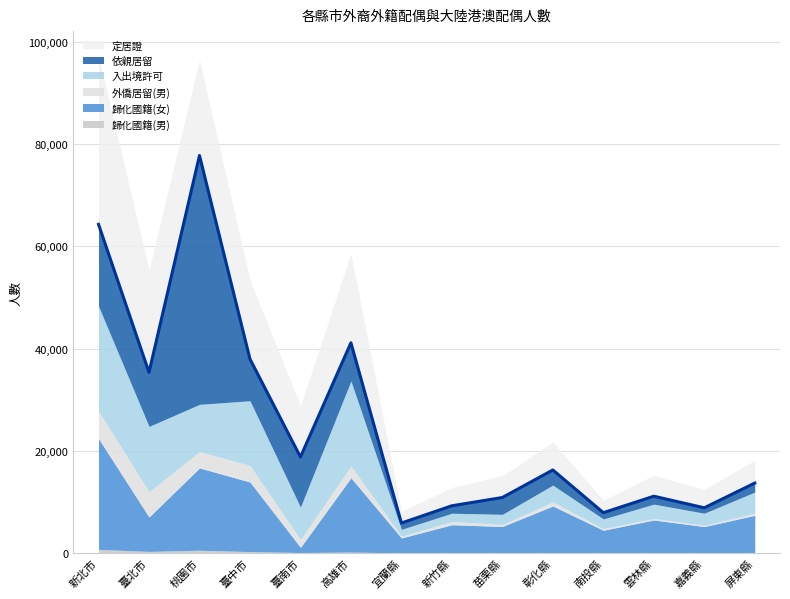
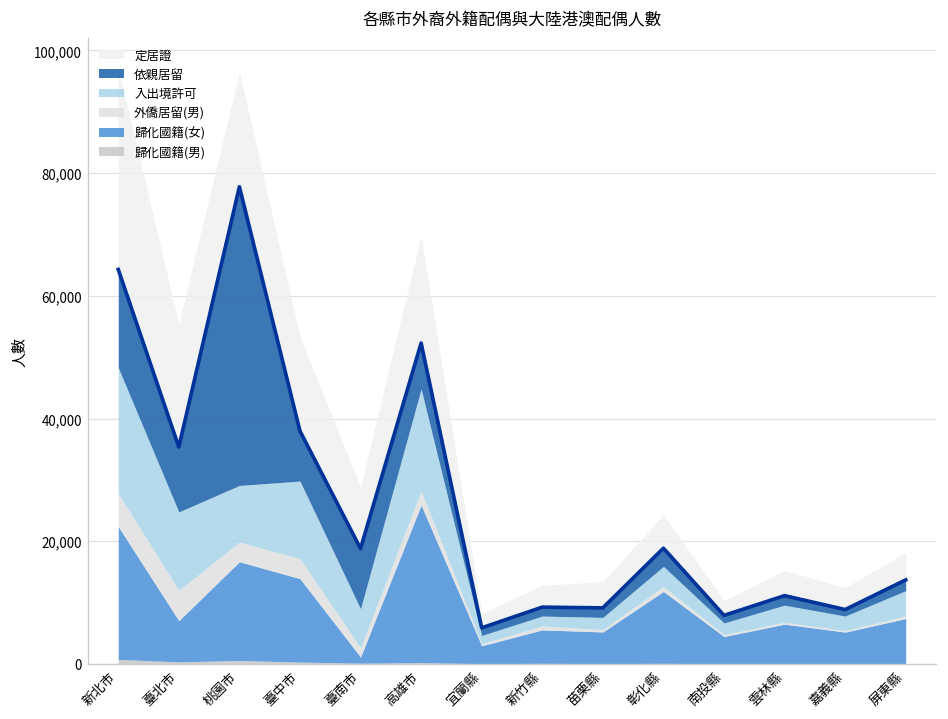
  {
    "歸化國籍(女)": {
      "新北市": "22,000",
      "臺北市": "7,000",
      "桃園市": "16,000",
      "臺中市": "14,000",
      "臺南市": "1,000",
-     "高雄市": "15,000",
+     "高雄市": "26,000",
      "新竹縣": "5,000",
-     "彰化縣": "9,000"
+     "彰化縣": "12,000"
    },
    "依親居留": {
      "新北市": "16,000",
      "臺北市": "11,000",
      "桃園市": "49,000",
      "臺中市": "8,000",
      "臺南市": "10,000",
      "高雄市": "7,000",
      "宜蘭縣": "1,000",
      "新竹縣": "1,000",
-     "苗栗縣": "3,000",
+     "苗栗縣": "2,000",
      "彰化縣": "3,000",
      "南投縣": "1,000",
      "雲林縣": "2,000",
      "嘉義縣": "1,000",
      "屏東縣": "2,000"
    }
  }
